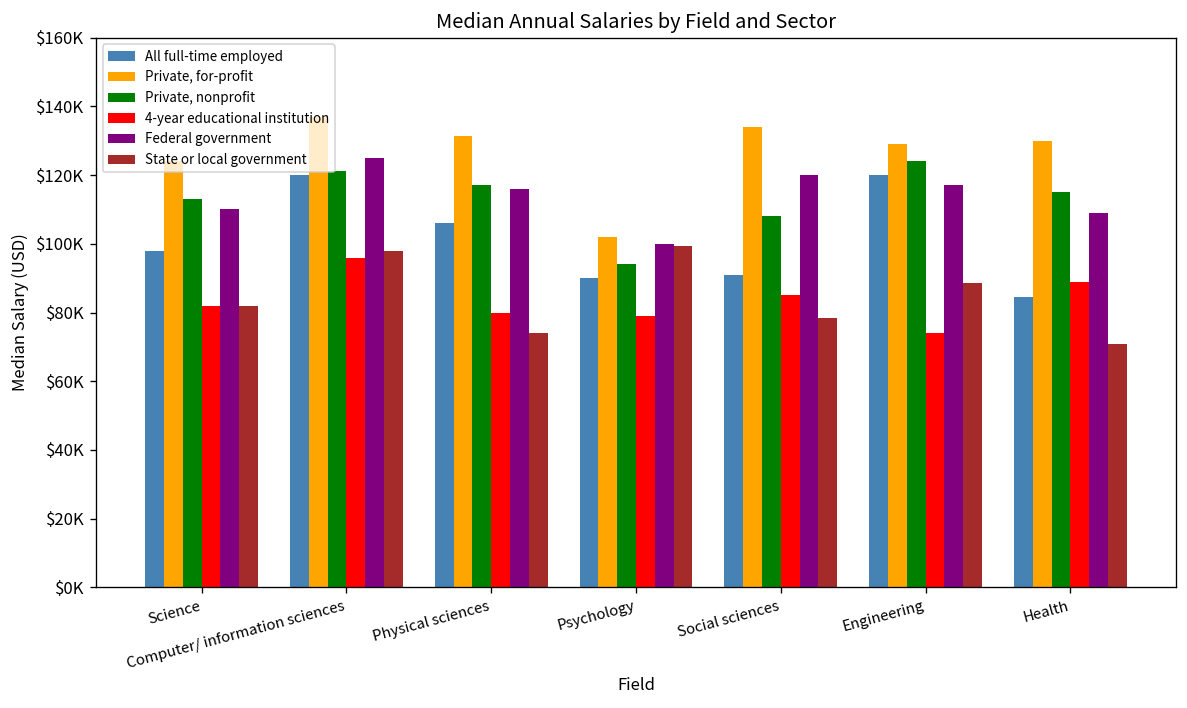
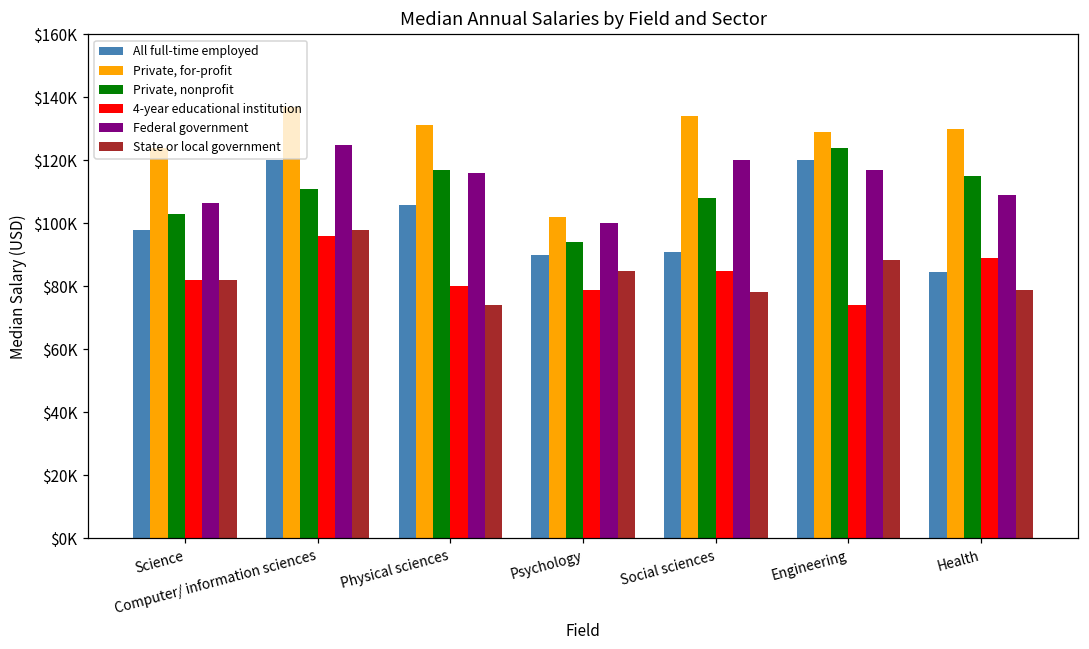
  {
    "All full-time employed": {
      "Science": "$98000",
      "Computer/ information sciences": "$120000",
      "Physical sciences": "$106000",
      "Psychology": "$90000",
      "Social sciences": "$91000",
      "Engineering": "$120000",
      "Health": "$85000"
    },
    "Private, for-profit": {
      "Physical sciences": "$131000",
      "Psychology": "$102000",
      "Social sciences": "$134000",
      "Engineering": "$129000",
      "Health": "$130000"
    },
    "Private, nonprofit": {
-     "Science": "$113000",
-     "Computer/ information sciences": "$121000",
+     "Science": "$103000",
+     "Computer/ information sciences": "$111000",
      "Physical sciences": "$117000",
      "Psychology": "$94000",
      "Social sciences": "$108000",
      "Engineering": "$124000",
      "Health": "$115000"
    },
    "4-year educational institution": {
      "Science": "$82000",
      "Computer/ information sciences": "$96000",
      "Physical sciences": "$80000",
      "Psychology": "$79000",
      "Social sciences": "$85000",
      "Engineering": "$74000",
      "Health": "$89000"
    },
    "Federal government": {
-     "Science": "$110000",
+     "Science": "$107000",
      "Computer/ information sciences": "$125000",
      "Physical sciences": "$116000",
      "Psychology": "$100000",
      "Social sciences": "$120000",
      "Engineering": "$117000",
      "Health": "$109000"
    },
    "State or local government": {
      "Science": "$82000",
      "Computer/ information sciences": "$98000",
      "Physical sciences": "$74000",
-     "Psychology": "$99000",
+     "Psychology": "$85000",
      "Social sciences": "$78000",
      "Engineering": "$89000",
-     "Health": "$71000"
+     "Health": "$79000"
    }
  }
